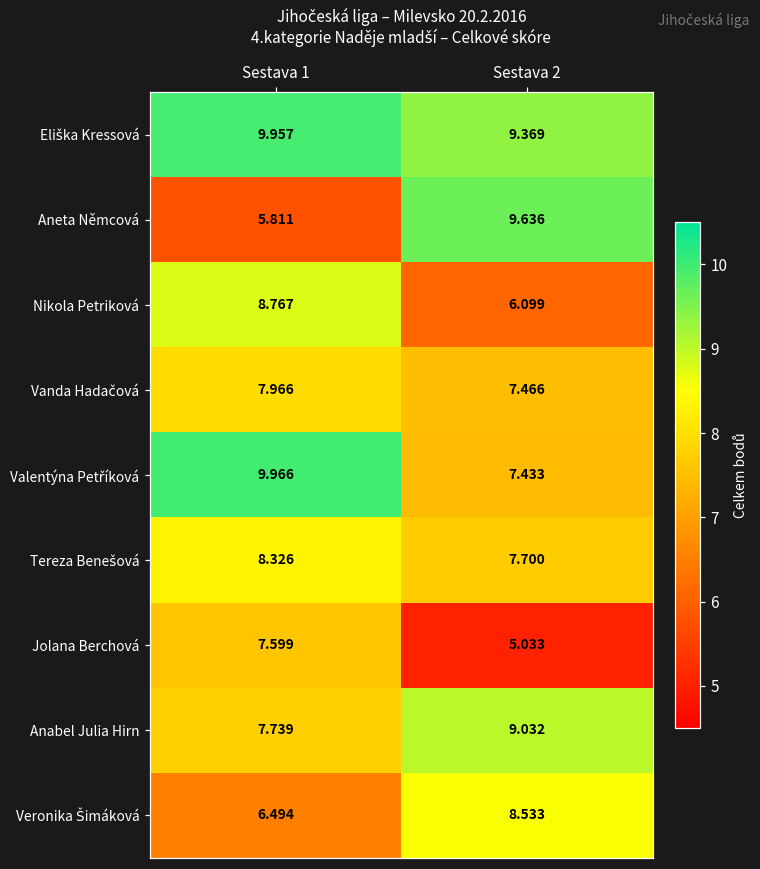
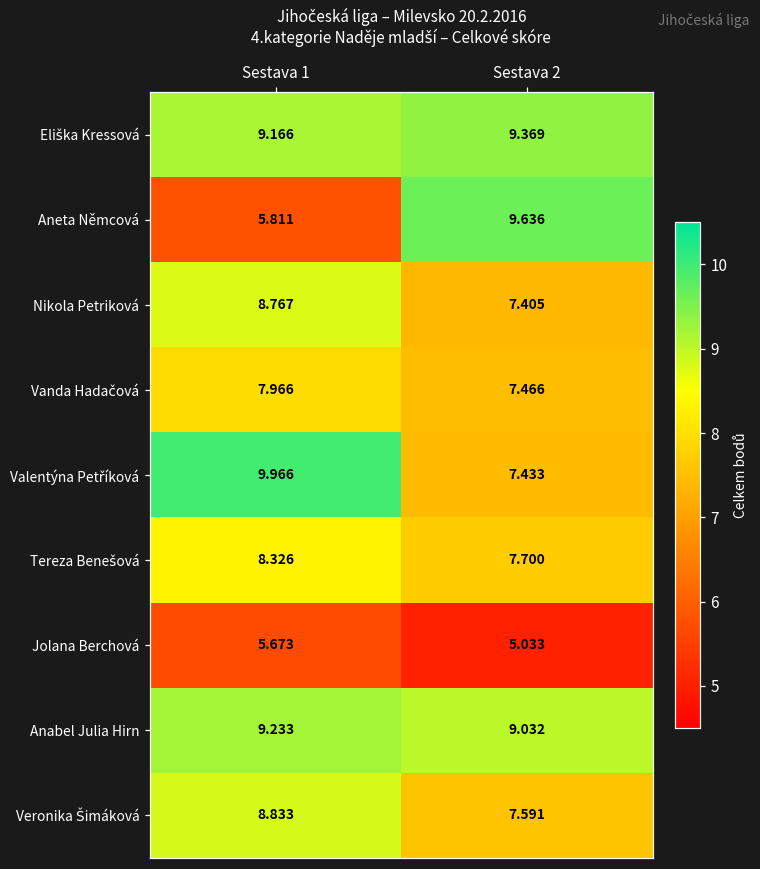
  {
    "Eliška Kressová": {
-     "Sestava 1": 9.957,
+     "Sestava 1": 9.166,
      "Sestava 2": 9.369
    },
    "Aneta Němcová": {
      "Sestava 1": 5.811,
      "Sestava 2": 9.636
    },
    "Nikola Petriková": {
      "Sestava 1": 8.767,
-     "Sestava 2": 6.099
+     "Sestava 2": 7.405
    },
    "Vanda Hadačová": {
      "Sestava 1": 7.966,
      "Sestava 2": 7.466
    },
    "Valentýna Petříková": {
      "Sestava 1": 9.966,
      "Sestava 2": 7.433
    },
    "Tereza Benešová": {
      "Sestava 1": 8.326,
      "Sestava 2": 7.700
    },
    "Jolana Berchová": {
-     "Sestava 1": 7.599,
+     "Sestava 1": 5.673,
      "Sestava 2": 5.033
    },
    "Anabel Julia Hirn": {
-     "Sestava 1": 7.739,
+     "Sestava 1": 9.233,
      "Sestava 2": 9.032
    },
    "Veronika Šimáková": {
-     "Sestava 1": 6.494,
-     "Sestava 2": 8.533
+     "Sestava 1": 8.833,
+     "Sestava 2": 7.591
    }
  }
